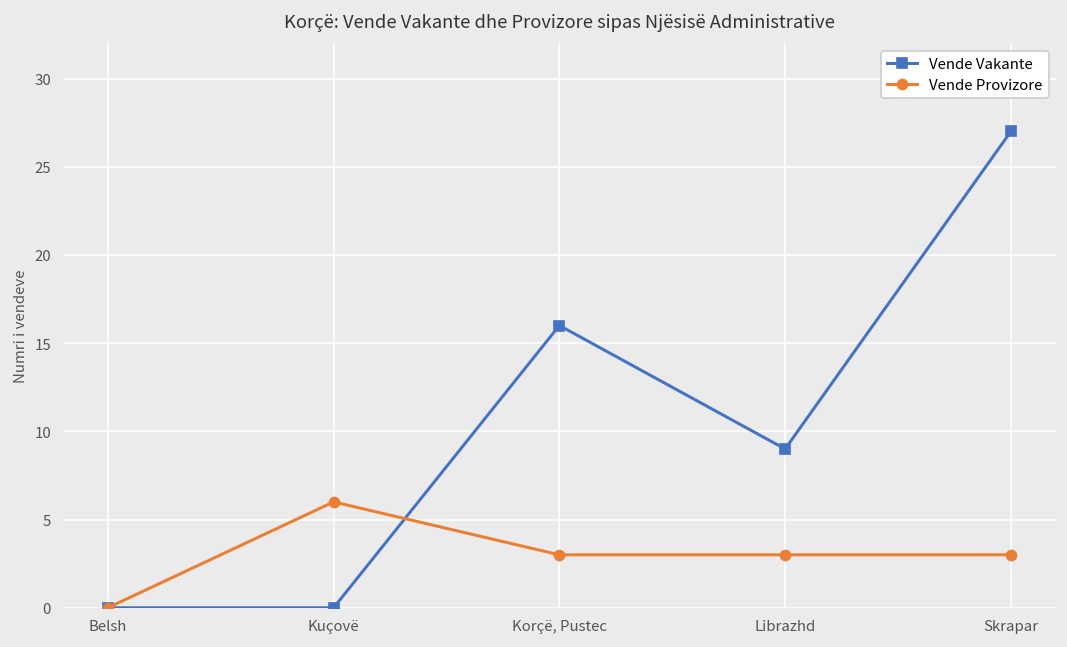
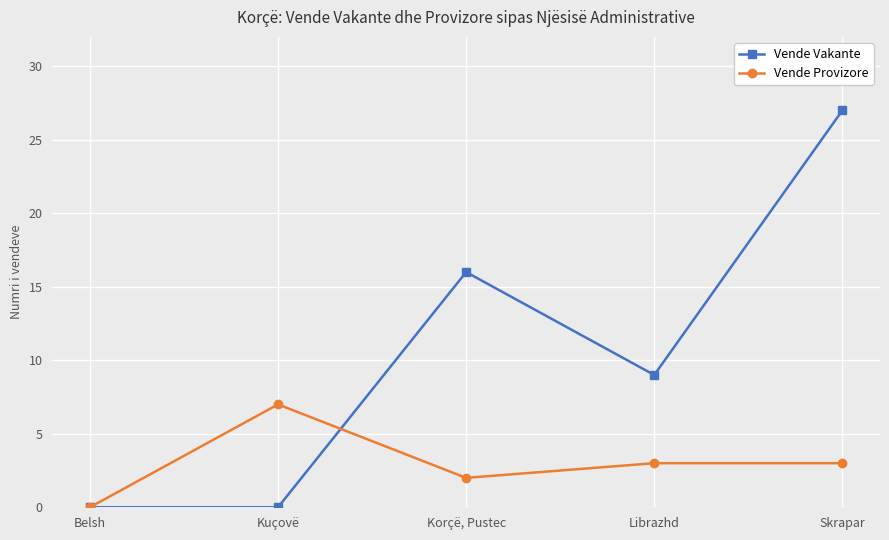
  {
    "Vende Vakante": {
      "Kuçovë": 0,
      "Korçë, Pustec": 16,
      "Librazhd": 9,
      "Skrapar": 27
    },
    "Vende Provizore": {
-     "Kuçovë": 6,
-     "Korçë, Pustec": 3,
+     "Kuçovë": 7,
+     "Korçë, Pustec": 2,
      "Librazhd": 3,
      "Skrapar": 3
    }
  }
